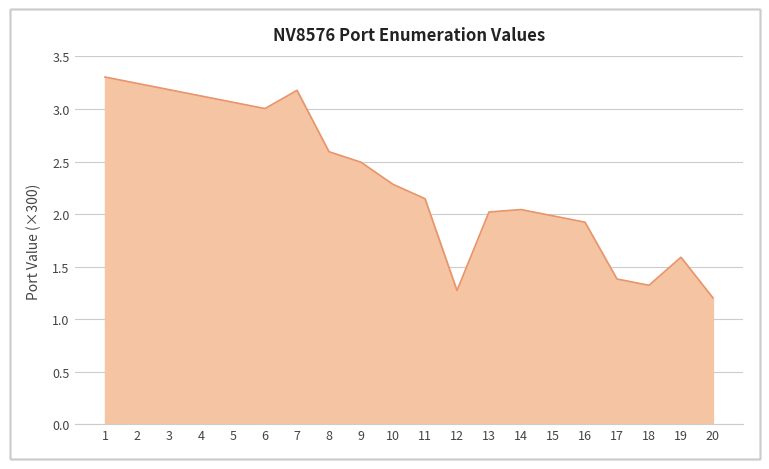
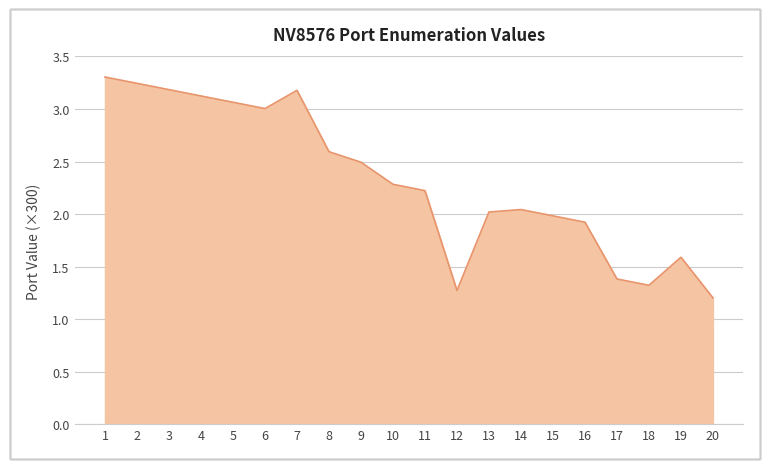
  {
    "1": 3.30,
    "2": 3.24,
    "3": 3.18,
    "4": 3.12,
    "5": 3.06,
    "6": 3.00,
    "7": 3.18,
    "8": 2.59,
    "9": 2.49,
    "10": 2.28,
-   "11": 2.15,
+   "11": 2.22,
    "12": 1.27,
    "13": 2.02,
    "14": 2.04,
    "15": 1.98,
    "16": 1.92,
    "17": 1.38,
    "18": 1.32,
    "19": 1.59,
    "20": 1.20
  }
